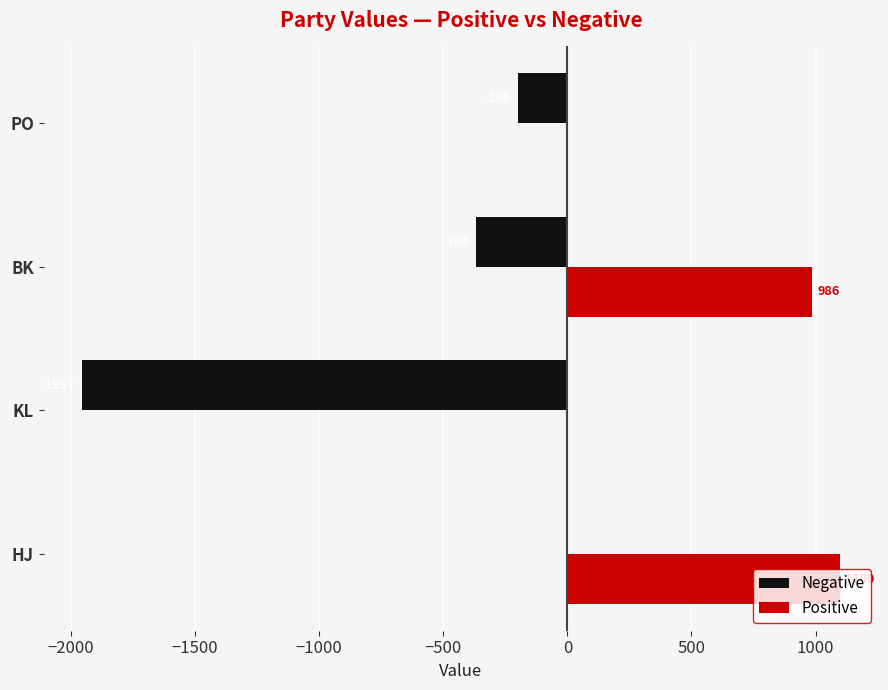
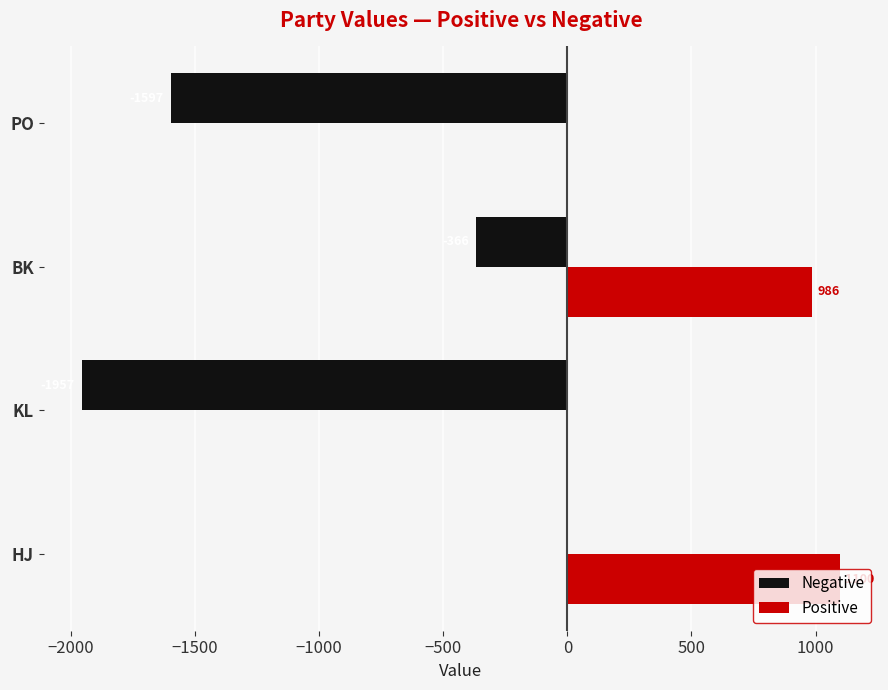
  {
    "Negative": {
-     "PO": -200,
+     "PO": -1600,
      "BK": -370,
      "KL": -1960,
      "HJ": 0
    },
    "Positive": {
      "BK": 986
    }
  }
